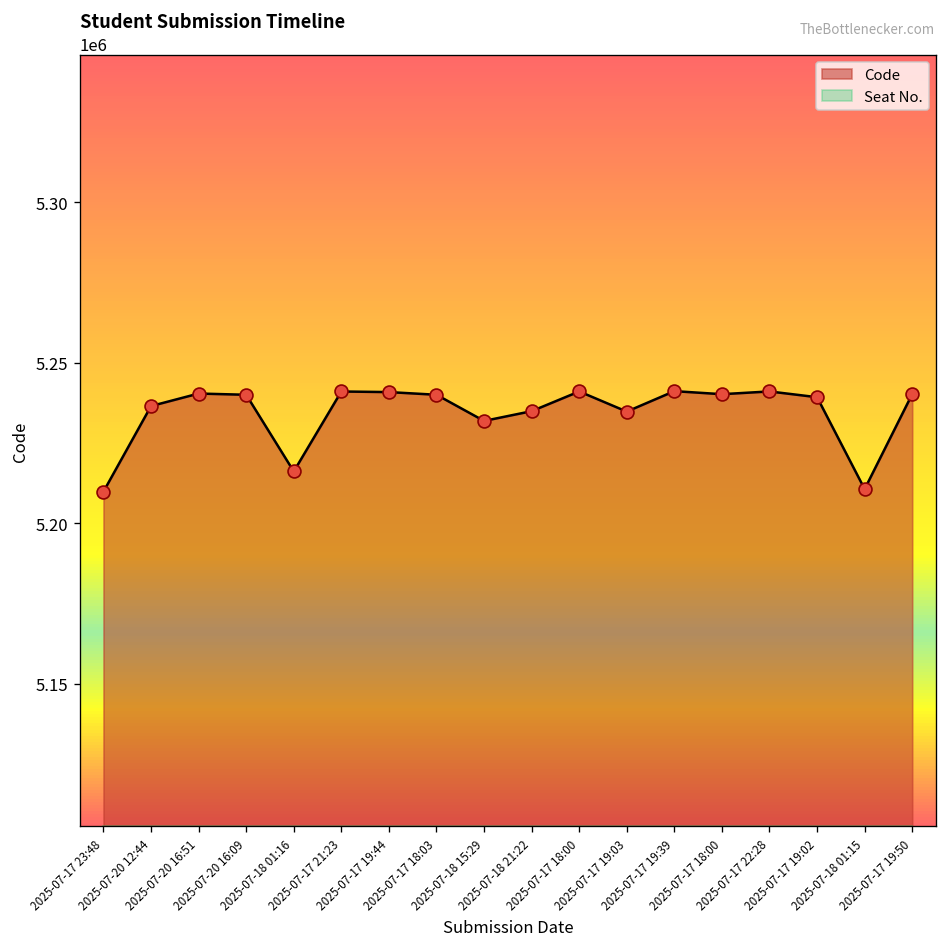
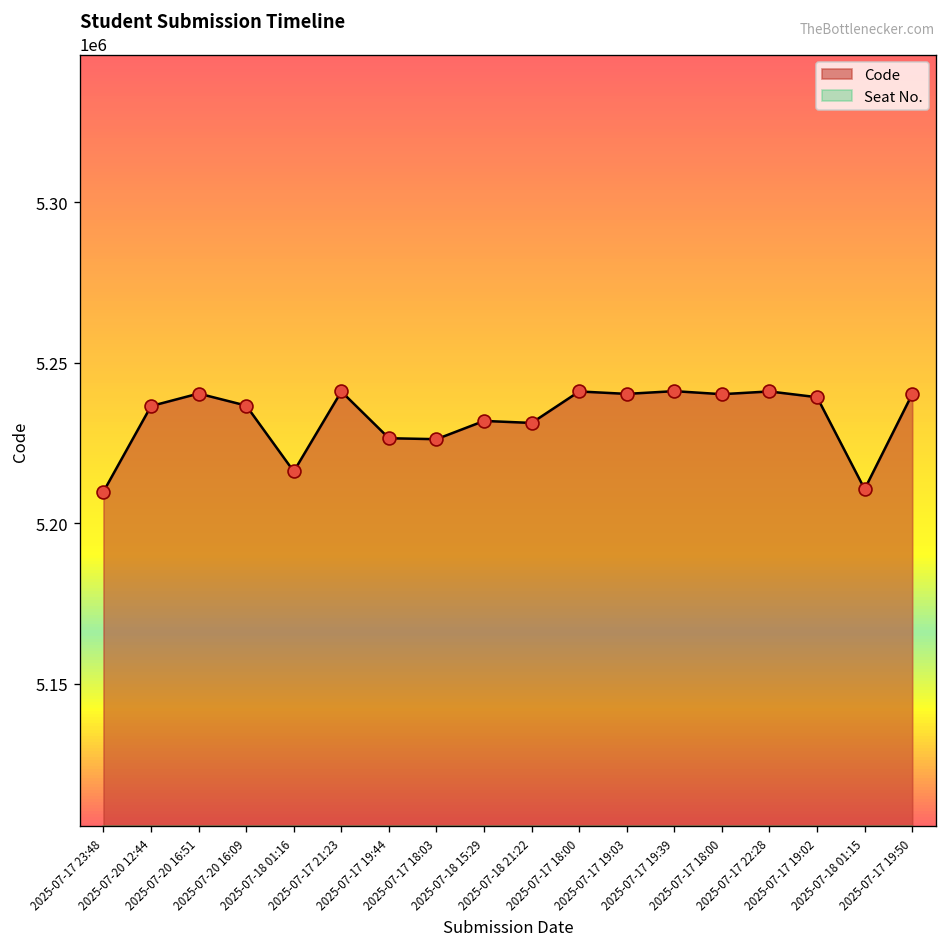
  {
    "Code": {
      "2025-07-17 23:48": 5210000,
      "2025-07-20 12:44": 5236000,
      "2025-07-20 16:51": 5240000,
-     "2025-07-20 16:09": 5240000,
+     "2025-07-20 16:09": 5237000,
      "2025-07-18 01:16": 5216000,
      "2025-07-17 21:23": 5241000,
-     "2025-07-17 19:44": 5241000,
-     "2025-07-17 18:03": 5240000,
+     "2025-07-17 19:44": 5226000,
+     "2025-07-17 18:03": 5226000,
      "2025-07-18 15:29": 5232000,
-     "2025-07-18 21:22": 5235000,
-     "2025-07-17 19:03": 5235000,
+     "2025-07-18 21:22": 5231000,
+     "2025-07-17 19:03": 5240000,
      "2025-07-17 19:39": 5241000,
      "2025-07-17 22:28": 5241000,
      "2025-07-17 19:02": 5239000,
      "2025-07-18 01:15": 5211000,
      "2025-07-17 19:50": 5240000
    },
    "Seat No.": {
      "2025-07-17 23:48": 0,
      "2025-07-20 12:44": 0,
      "2025-07-20 16:51": 0,
      "2025-07-20 16:09": 0,
      "2025-07-18 01:16": 0,
      "2025-07-17 21:23": 0,
      "2025-07-17 19:44": 0,
      "2025-07-17 18:03": 0,
      "2025-07-18 15:29": 0,
      "2025-07-18 21:22": 0,
      "2025-07-17 19:03": 0,
      "2025-07-17 19:39": 0,
      "2025-07-17 22:28": 0,
      "2025-07-17 19:02": 0,
      "2025-07-18 01:15": 0,
      "2025-07-17 19:50": 0
    }
  }
